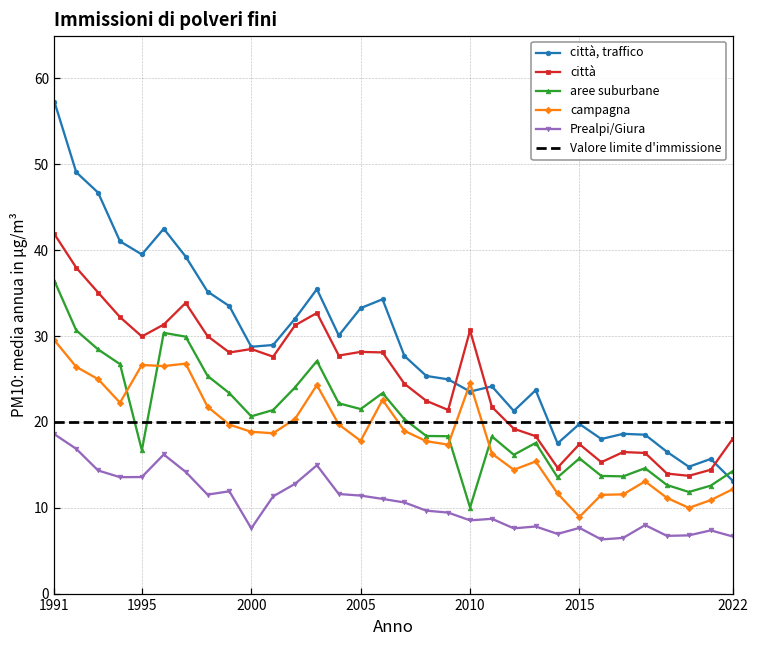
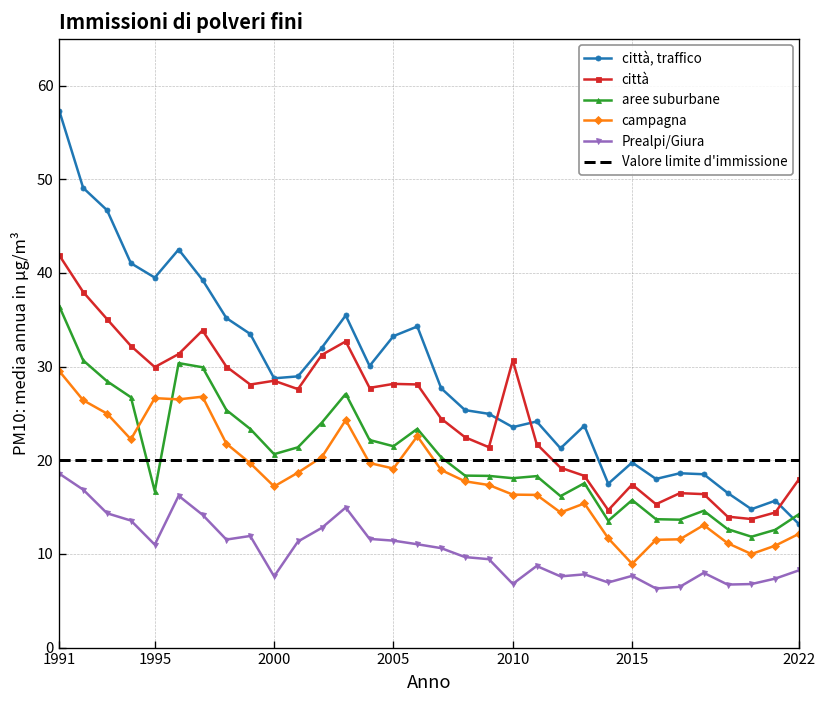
  {
    "città, traffico": {
      "1991": 57,
      "1995": 40,
      "2005": 33,
      "2010": 24,
      "2022": 13
    },
    "città": {
      "1991": 42,
      "1995": 30,
      "2005": 28,
      "2010": 31,
      "2015": 17,
      "2022": 18
    },
    "aree suburbane": {
      "1991": 36,
      "1995": 17,
      "2000": 21,
      "2005": 21,
-     "2010": 10,
+     "2010": 18,
      "2015": 16,
      "2022": 14
    },
    "campagna": {
      "1991": 30,
      "1995": 27,
-     "2000": 19,
-     "2005": 18,
-     "2010": 24,
+     "2000": 17,
+     "2005": 19,
+     "2010": 16,
      "2015": 9,
      "2022": 12
    },
    "Prealpi/Giura": {
      "1991": 19,
-     "1995": 14,
+     "1995": 11,
      "2000": 8,
      "2005": 11,
-     "2010": 9,
+     "2010": 7,
      "2015": 8,
-     "2022": 7
+     "2022": 8
    },
    "Valore limite d'immissione": {
      "1991": 20,
      "1995": 20,
      "2000": 20,
      "2005": 20,
      "2010": 20,
      "2022": 20
    }
  }
